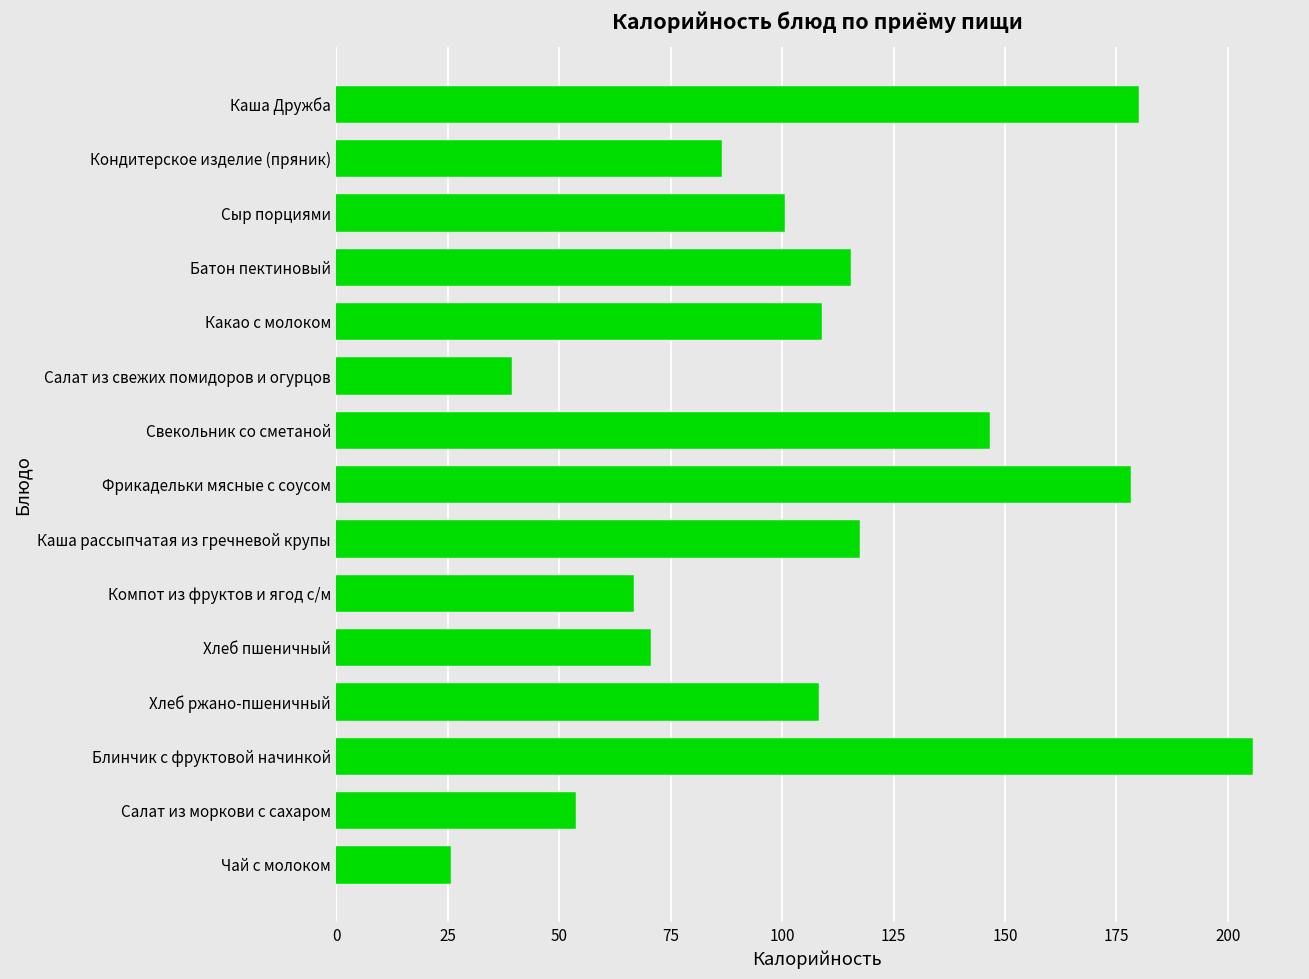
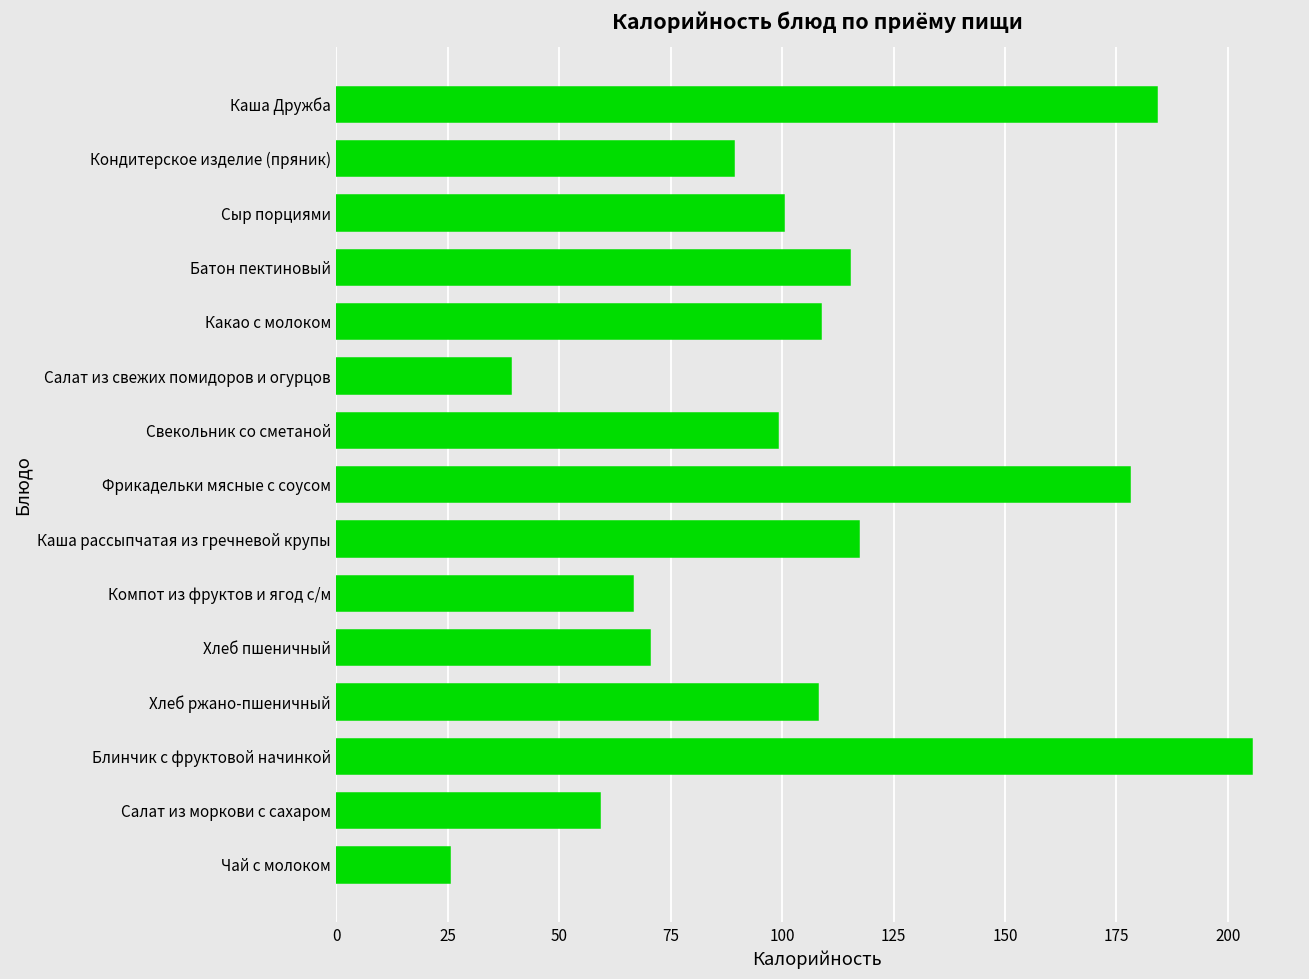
  {
-   "Каша Дружба": 180,
-   "Кондитерское изделие (пряник)": 86,
+   "Каша Дружба": 184,
+   "Кондитерское изделие (пряник)": 89,
    "Сыр порциями": 101,
    "Батон пектиновый": 115,
    "Какао с молоком": 109,
    "Салат из свежих помидоров и огурцов": 39,
-   "Свекольник со сметаной": 147,
+   "Свекольник со сметаной": 99,
    "Фрикадельки мясные с соусом": 178,
    "Каша рассыпчатая из гречневой крупы": 117,
    "Компот из фруктов и ягод с/м": 67,
    "Хлеб пшеничный": 70,
    "Хлеб ржано-пшеничный": 108,
    "Блинчик с фруктовой начинкой": 205,
-   "Салат из моркови с сахаром": 54,
+   "Салат из моркови с сахаром": 59,
    "Чай с молоком": 26
  }
